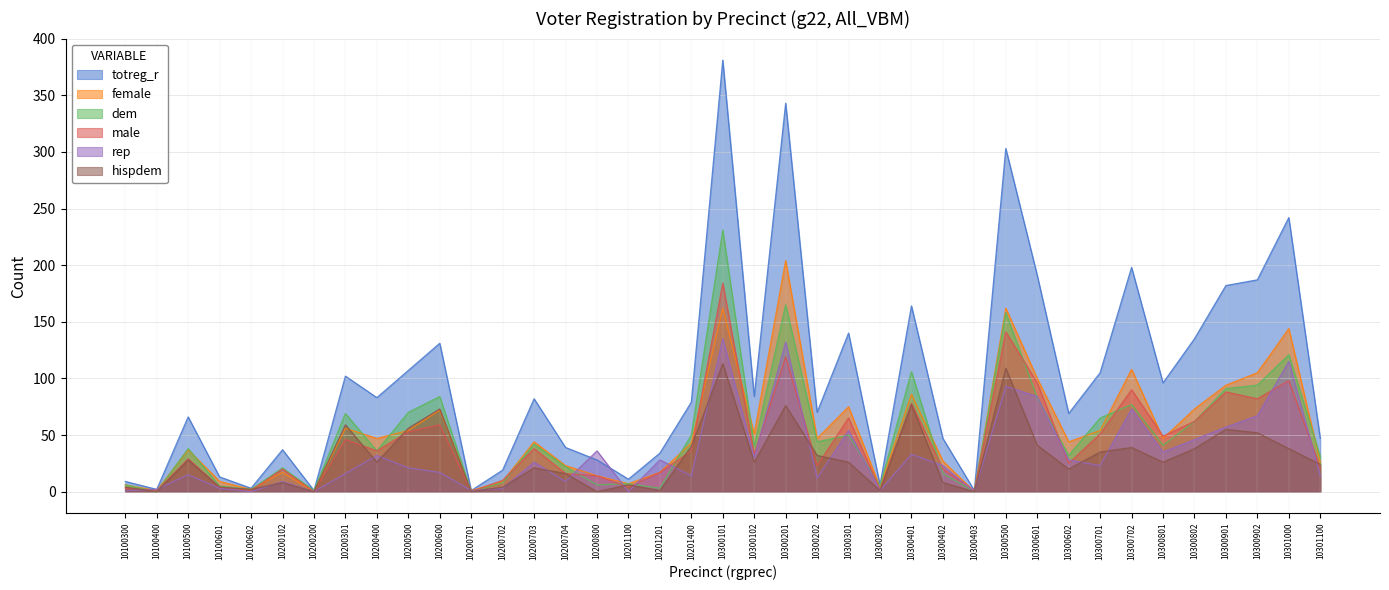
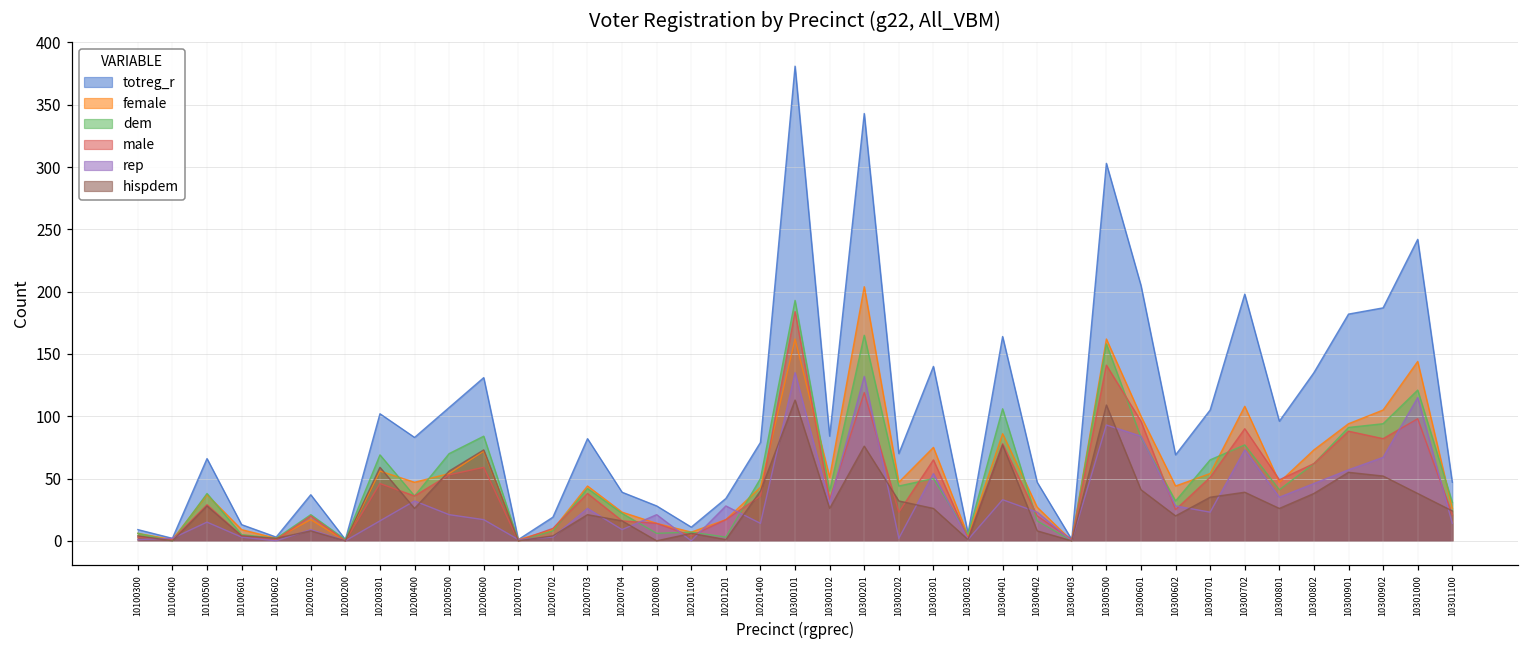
  {
    "totreg_r": {
      "10100300": 9,
      "10100500": 66,
      "10100601": 13,
      "10200102": 37,
      "10200301": 102,
      "10200400": 83,
      "10200500": 107,
      "10200600": 131,
      "10200702": 19,
      "10200703": 82,
      "10200704": 39,
      "10200800": 28,
      "10201100": 11,
      "10201201": 34,
      "10201400": 79,
      "10300101": 381,
      "10300102": 84,
      "10300201": 343,
      "10300202": 70,
      "10300301": 140,
      "10300401": 164,
      "10300402": 47,
      "10300500": 303,
-     "10300601": 191,
+     "10300601": 205,
      "10300602": 69,
      "10300701": 105,
      "10300702": 198,
      "10300801": 96,
      "10300802": 135,
      "10300901": 182,
      "10300902": 187,
      "10301000": 242,
      "10301100": 47
    },
    "female": {
      "10100601": 9,
      "10200102": 17,
      "10200301": 56,
      "10200400": 47,
      "10201400": 43,
      "10300101": 162,
      "10300102": 51,
      "10300201": 204,
      "10300202": 47,
      "10300301": 75,
      "10300401": 86,
      "10300402": 27,
      "10300500": 162,
      "10300601": 100,
      "10300602": 44,
      "10300701": 54,
      "10300702": 108,
      "10300802": 73,
      "10300901": 94,
      "10300902": 105,
      "10301000": 144
    },
    "dem": {
      "10200301": 69,
      "10200500": 70,
      "10200600": 84,
      "10200800": 6,
      "10201400": 50,
-     "10300101": 231,
+     "10300101": 193,
      "10300102": 40,
      "10300201": 165,
      "10300202": 44,
      "10300301": 50,
      "10300401": 106,
      "10300402": 16,
      "10300500": 158,
      "10300602": 32,
      "10300701": 65,
      "10300702": 77,
      "10300801": 41,
      "10300901": 91,
      "10300902": 94,
      "10301000": 121,
      "10301100": 31
    },
    "male": {
      "10200301": 46,
      "10200600": 59,
      "10200703": 38,
      "10201400": 36,
      "10300101": 184,
      "10300102": 33,
      "10300201": 119,
      "10300202": 23,
      "10300301": 65,
      "10300402": 20,
      "10300500": 141,
      "10300601": 96,
      "10300602": 25,
      "10300701": 51,
      "10300702": 90,
      "10300901": 88,
      "10300902": 82,
      "10301000": 98,
      "10301100": 21
    },
    "rep": {
      "10100500": 15,
      "10200301": 16,
      "10200400": 32,
      "10200500": 21,
      "10200600": 17,
      "10200703": 26,
      "10200704": 9,
-     "10200800": 36,
+     "10200800": 21,
      "10201100": 0,
      "10201201": 28,
      "10201400": 14,
      "10300101": 135,
      "10300102": 30,
      "10300201": 132,
-     "10300202": 12,
+     "10300202": 2,
      "10300301": 54,
      "10300401": 33,
      "10300402": 23,
      "10300500": 93,
      "10300602": 28,
      "10300701": 23,
      "10300702": 73,
      "10300801": 35,
      "10300802": 46,
      "10300902": 67,
      "10301000": 115,
      "10301100": 14
    },
    "hispdem": {
      "10200301": 59,
      "10200400": 26,
      "10200703": 21,
      "10200800": 0,
      "10201400": 40,
      "10300101": 113,
      "10300102": 26,
      "10300201": 76,
      "10300202": 32,
      "10300301": 26,
      "10300402": 8,
      "10300500": 109,
      "10300601": 41,
      "10300602": 20,
      "10300701": 35,
      "10300702": 39,
      "10300801": 26,
      "10300802": 38,
      "10300902": 52,
      "10301000": 38
    }
  }
